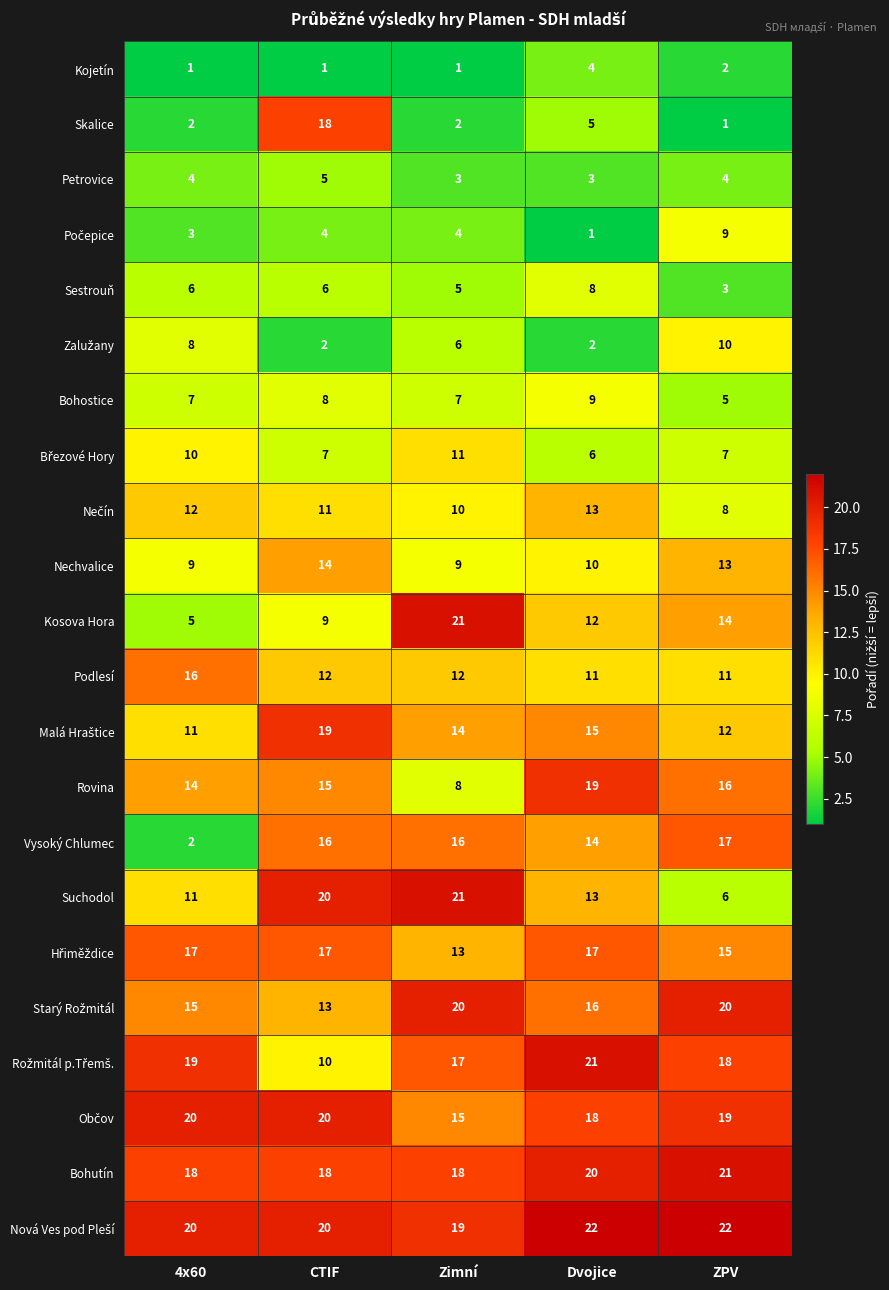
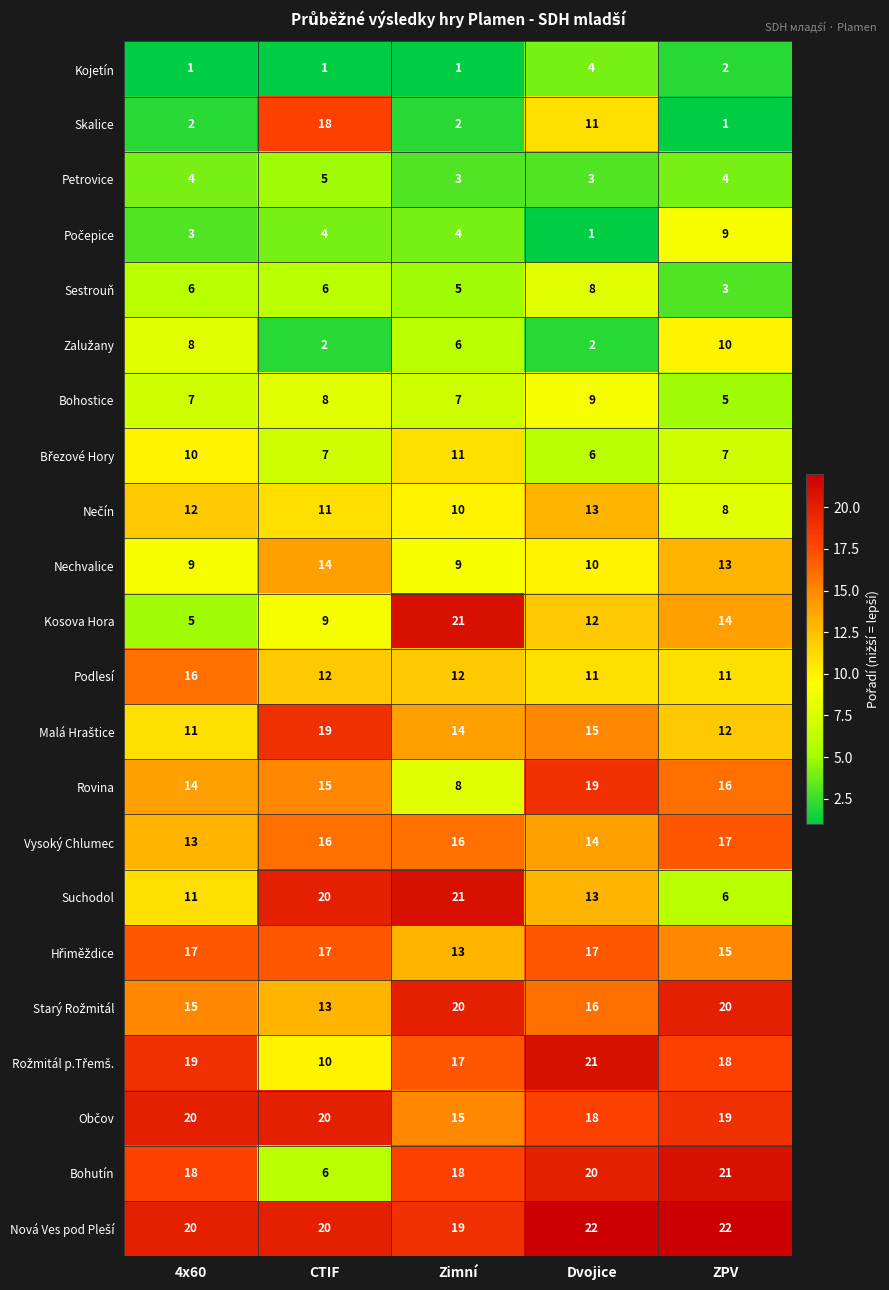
  {
    "Kojetín": {
      "4x60": 1,
      "CTIF": 1,
      "Zimní": 1,
      "Dvojice": 4,
      "ZPV": 2
    },
    "Skalice": {
      "4x60": 2,
      "CTIF": 18,
      "Zimní": 2,
-     "Dvojice": 5,
+     "Dvojice": 11,
      "ZPV": 1
    },
    "Petrovice": {
      "4x60": 4,
      "CTIF": 5,
      "Zimní": 3,
      "Dvojice": 3,
      "ZPV": 4
    },
    "Počepice": {
      "4x60": 3,
      "CTIF": 4,
      "Zimní": 4,
      "Dvojice": 1,
      "ZPV": 9
    },
    "Sestrouň": {
      "4x60": 6,
      "CTIF": 6,
      "Zimní": 5,
      "Dvojice": 8,
      "ZPV": 3
    },
    "Zalužany": {
      "4x60": 8,
      "CTIF": 2,
      "Zimní": 6,
      "Dvojice": 2,
      "ZPV": 10
    },
    "Bohostice": {
      "4x60": 7,
      "CTIF": 8,
      "Zimní": 7,
      "Dvojice": 9,
      "ZPV": 5
    },
    "Březové Hory": {
      "4x60": 10,
      "CTIF": 7,
      "Zimní": 11,
      "Dvojice": 6,
      "ZPV": 7
    },
    "Nečín": {
      "4x60": 12,
      "CTIF": 11,
      "Zimní": 10,
      "Dvojice": 13,
      "ZPV": 8
    },
    "Nechvalice": {
      "4x60": 9,
      "CTIF": 14,
      "Zimní": 9,
      "Dvojice": 10,
      "ZPV": 13
    },
    "Kosova Hora": {
      "4x60": 5,
      "CTIF": 9,
      "Zimní": 21,
      "Dvojice": 12,
      "ZPV": 14
    },
    "Podlesí": {
      "4x60": 16,
      "CTIF": 12,
      "Zimní": 12,
      "Dvojice": 11,
      "ZPV": 11
    },
    "Malá Hraštice": {
      "4x60": 11,
      "CTIF": 19,
      "Zimní": 14,
      "Dvojice": 15,
      "ZPV": 12
    },
    "Rovina": {
      "4x60": 14,
      "CTIF": 15,
      "Zimní": 8,
      "Dvojice": 19,
      "ZPV": 16
    },
    "Vysoký Chlumec": {
-     "4x60": 2,
+     "4x60": 13,
      "CTIF": 16,
      "Zimní": 16,
      "Dvojice": 14,
      "ZPV": 17
    },
    "Suchodol": {
      "4x60": 11,
      "CTIF": 20,
      "Zimní": 21,
      "Dvojice": 13,
      "ZPV": 6
    },
    "Hřiměždice": {
      "4x60": 17,
      "CTIF": 17,
      "Zimní": 13,
      "Dvojice": 17,
      "ZPV": 15
    },
    "Starý Rožmitál": {
      "4x60": 15,
      "CTIF": 13,
      "Zimní": 20,
      "Dvojice": 16,
      "ZPV": 20
    },
    "Rožmitál p.Třemš.": {
      "4x60": 19,
      "CTIF": 10,
      "Zimní": 17,
      "Dvojice": 21,
      "ZPV": 18
    },
    "Občov": {
      "4x60": 20,
      "CTIF": 20,
      "Zimní": 15,
      "Dvojice": 18,
      "ZPV": 19
    },
    "Bohutín": {
      "4x60": 18,
-     "CTIF": 18,
+     "CTIF": 6,
      "Zimní": 18,
      "Dvojice": 20,
      "ZPV": 21
    },
    "Nová Ves pod Pleší": {
      "4x60": 20,
      "CTIF": 20,
      "Zimní": 19,
      "Dvojice": 22,
      "ZPV": 22
    }
  }
